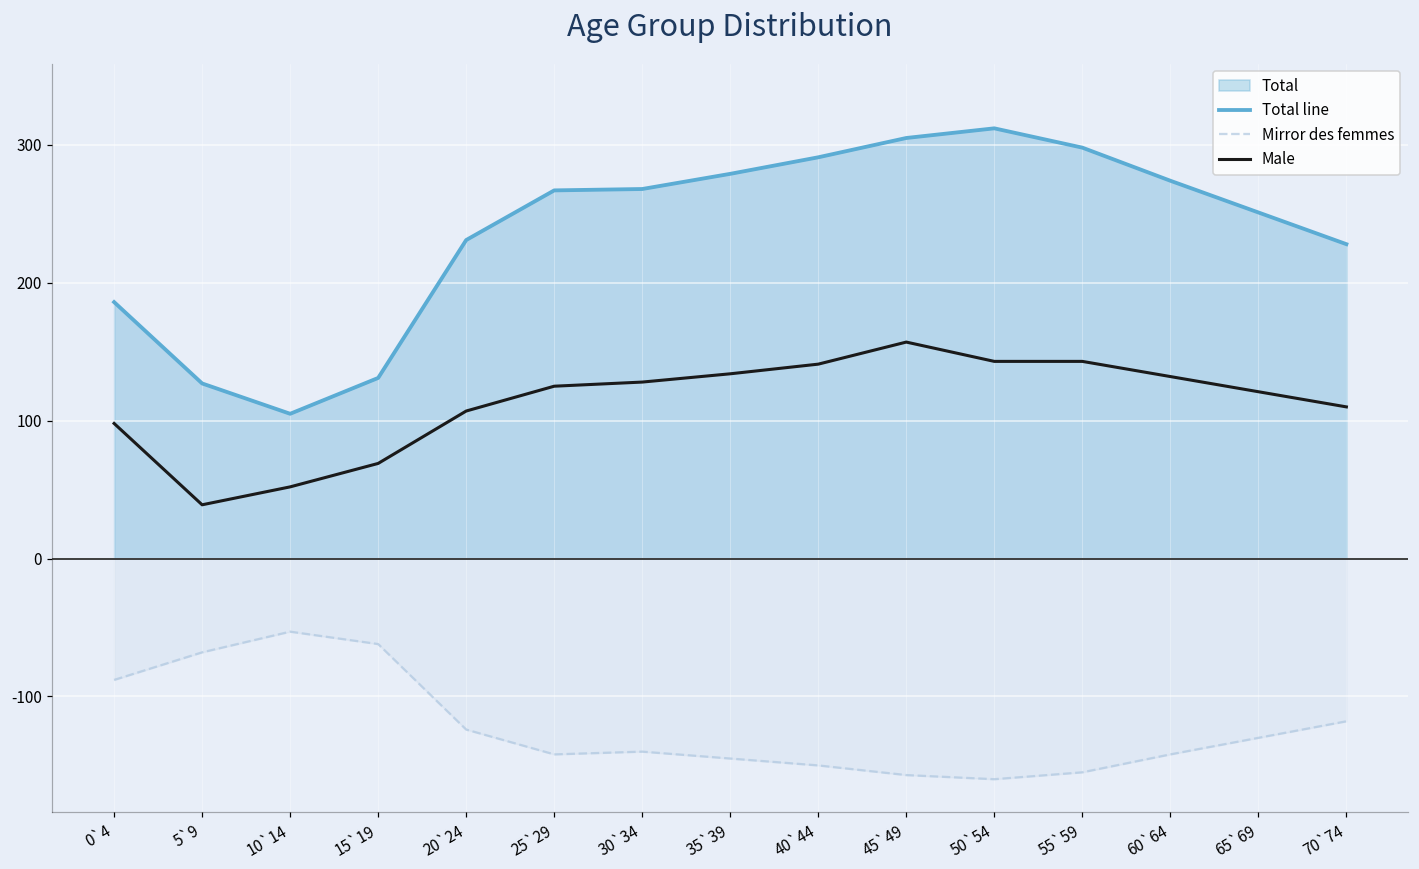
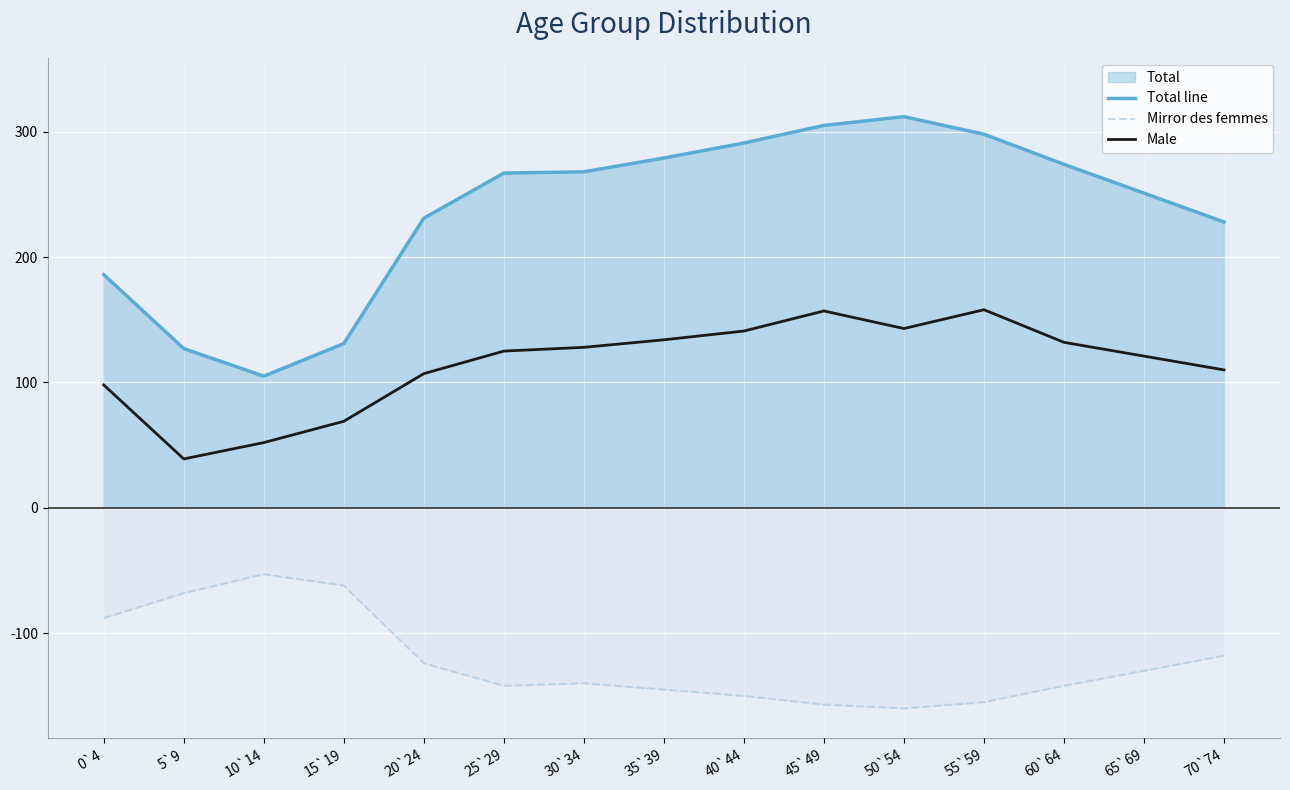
  {
    "Male": {
      "0`4": 98,
      "5`9": 39,
      "10`14": 52,
      "15`19": 69,
      "20`24": 107,
      "25`29": 125,
      "30`34": 128,
      "35`39": 134,
      "40`44": 141,
      "45`49": 157,
      "50`54": 143,
-     "55`59": 143,
+     "55`59": 158,
      "60`64": 132,
      "65`69": 121,
      "70`74": 110
    }
  }
